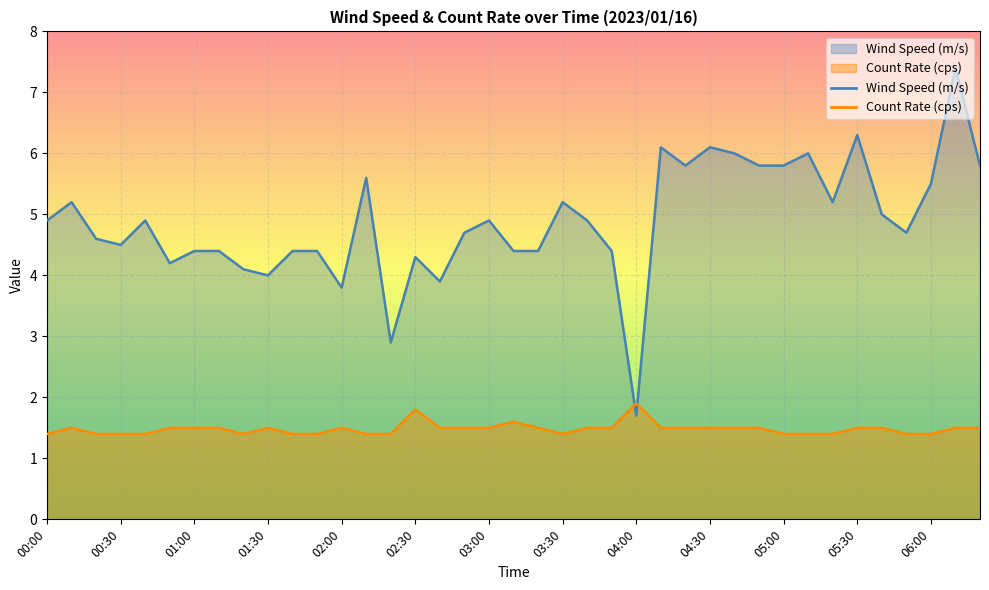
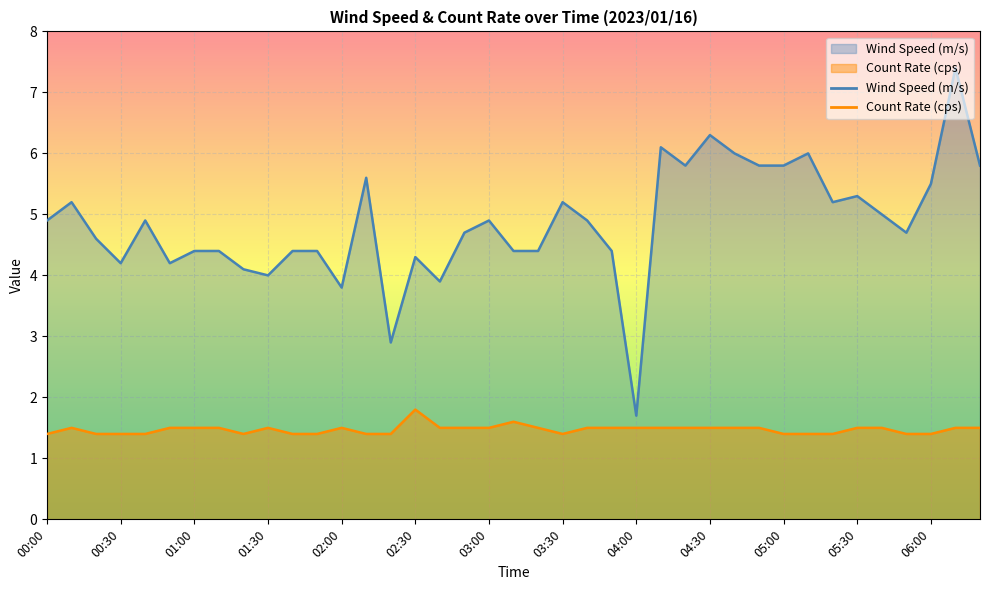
  {
    "Wind Speed (m/s)": {
      "00:00": 4.9,
-     "00:30": 4.5,
+     "00:30": 4.2,
      "01:00": 4.4,
      "01:30": 4.0,
      "02:00": 3.8,
      "02:30": 4.3,
      "03:00": 4.9,
      "03:30": 5.2,
      "04:00": 1.7,
-     "04:30": 6.1,
+     "04:30": 6.3,
      "05:00": 5.8,
-     "05:30": 6.3,
+     "05:30": 5.3,
      "06:00": 5.5
    },
    "Count Rate (cps)": {
      "00:00": 1.4,
      "00:30": 1.4,
      "01:00": 1.5,
      "01:30": 1.5,
      "02:00": 1.5,
      "02:30": 1.8,
      "03:00": 1.5,
      "03:30": 1.4,
-     "04:00": 1.9,
+     "04:00": 1.5,
      "04:30": 1.5,
      "05:00": 1.4,
      "05:30": 1.5,
      "06:00": 1.4
    }
  }
